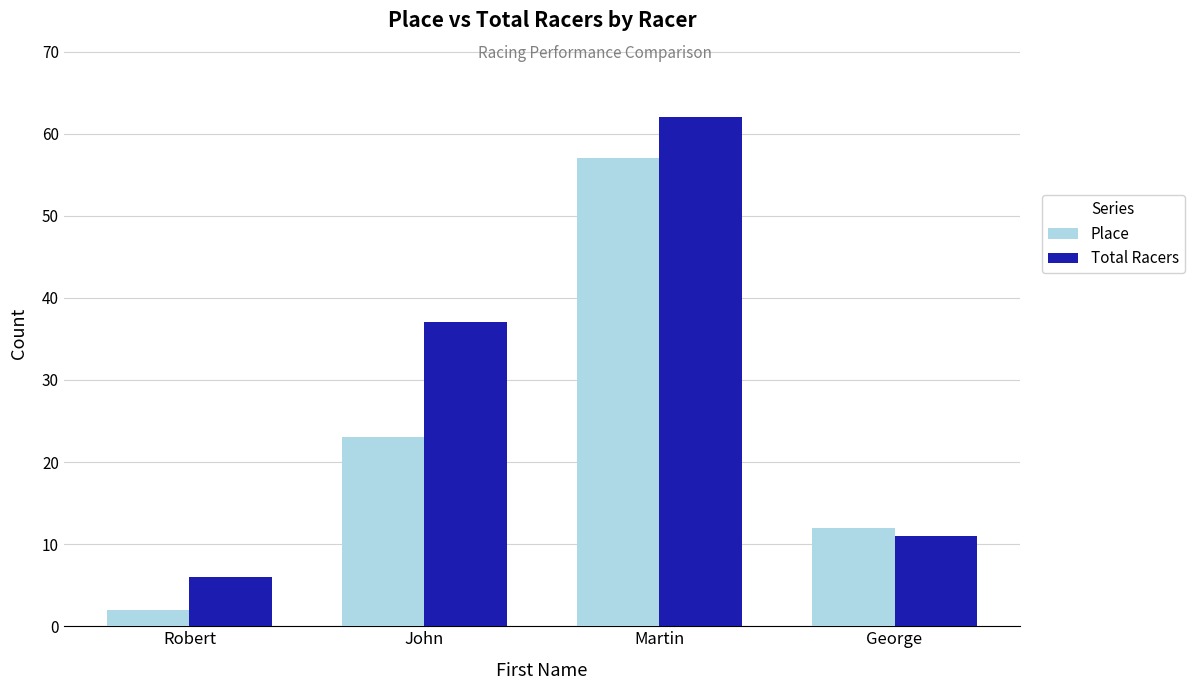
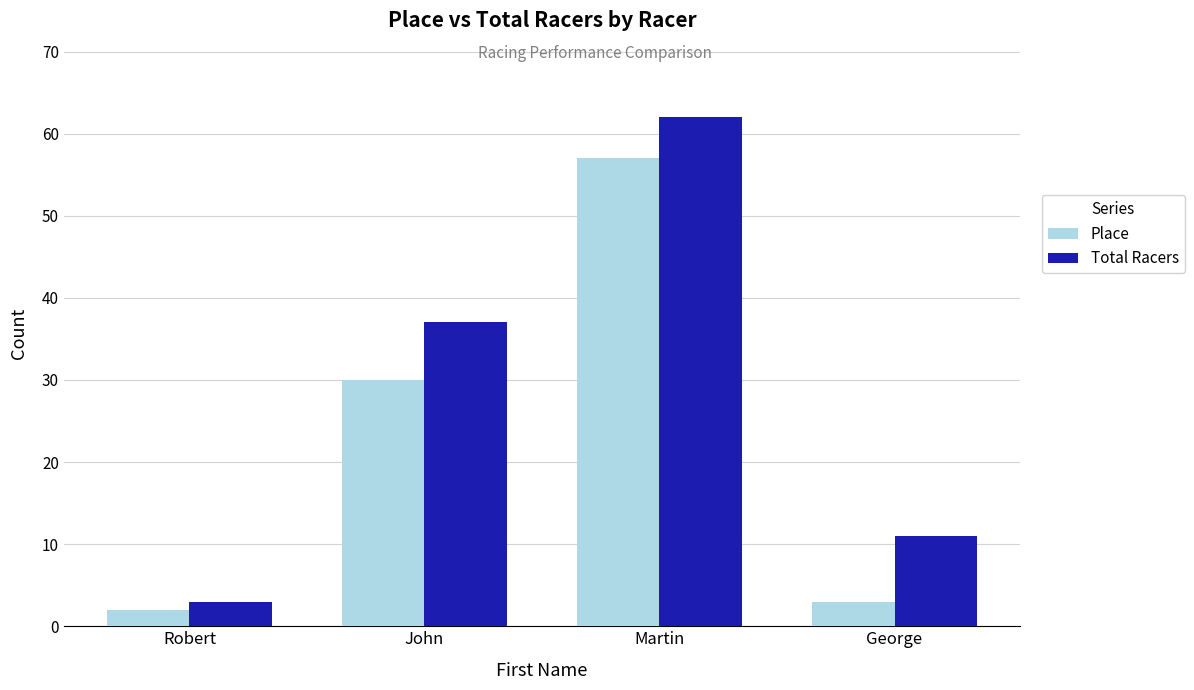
  {
    "Place": {
      "Robert": 2,
-     "John": 23,
+     "John": 30,
      "Martin": 57,
-     "George": 12
+     "George": 3
    },
    "Total Racers": {
-     "Robert": 6,
+     "Robert": 3,
      "John": 37,
      "Martin": 62,
      "George": 11
    }
  }
